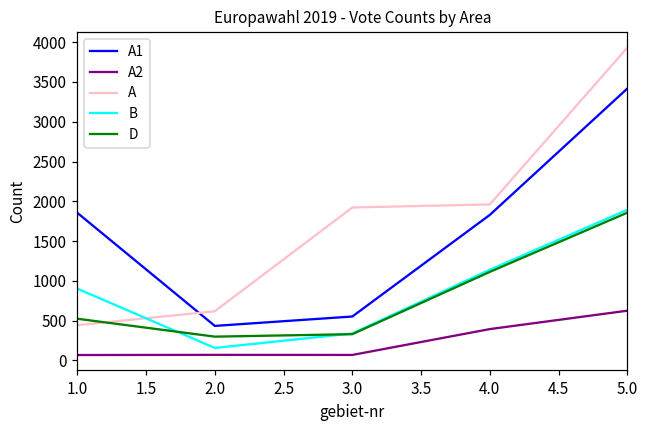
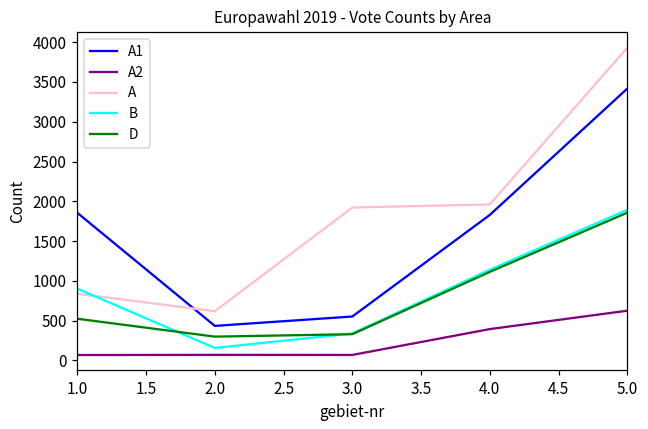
  {
    "A1": {
      "1.0": 1900,
      "2.0": 400,
      "3.0": 600,
      "4.0": 1800,
      "5.0": 3400
    },
    "A2": {
      "1.0": 100,
      "2.0": 100,
      "3.0": 100,
      "4.0": 400,
      "5.0": 600
    },
    "A": {
-     "1.0": 400,
+     "1.0": 800,
      "2.0": 600,
      "3.0": 1900,
      "4.0": 2000,
      "5.0": 3900
    },
    "B": {
      "1.0": 900,
      "2.0": 200,
      "5.0": 1900
    },
    "D": {
      "1.0": 500,
      "2.0": 300,
      "5.0": 1900
    }
  }
